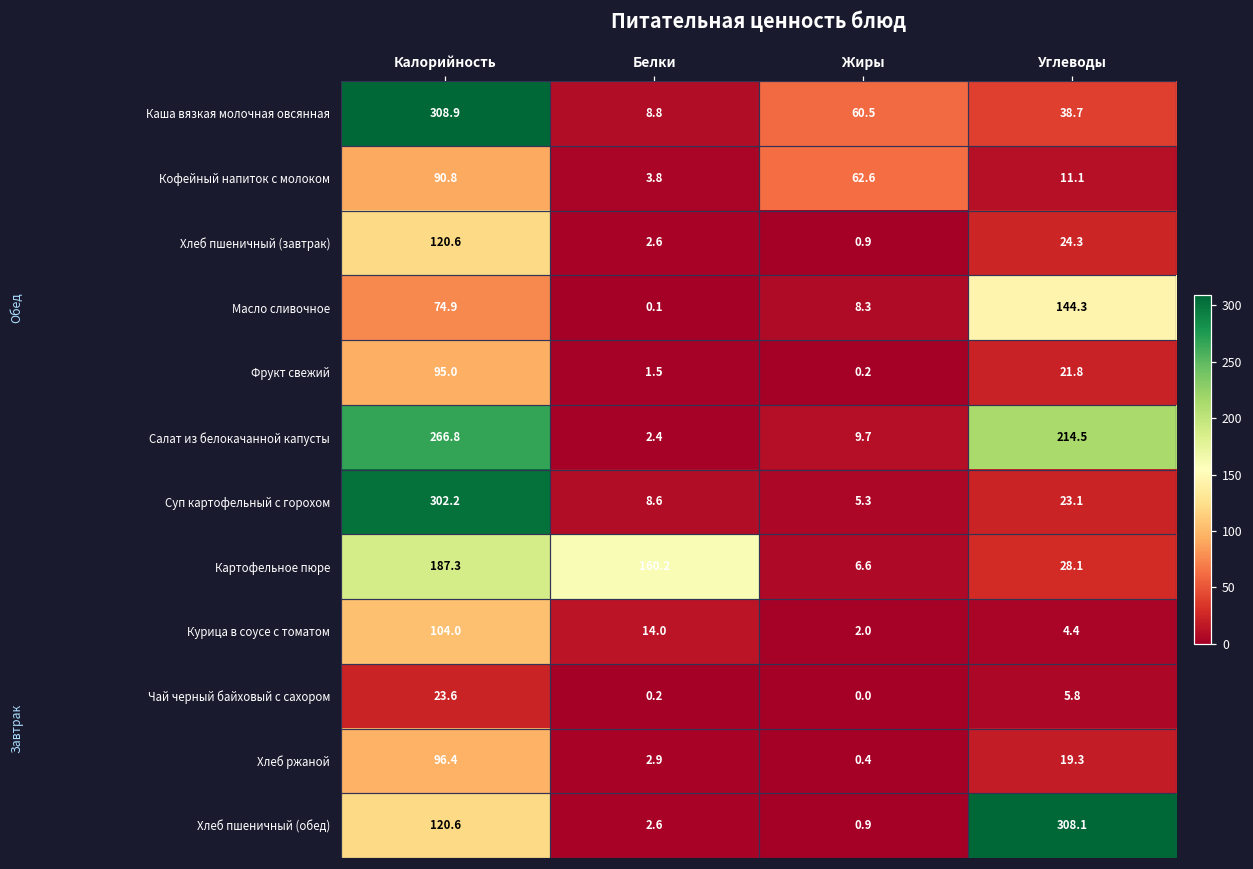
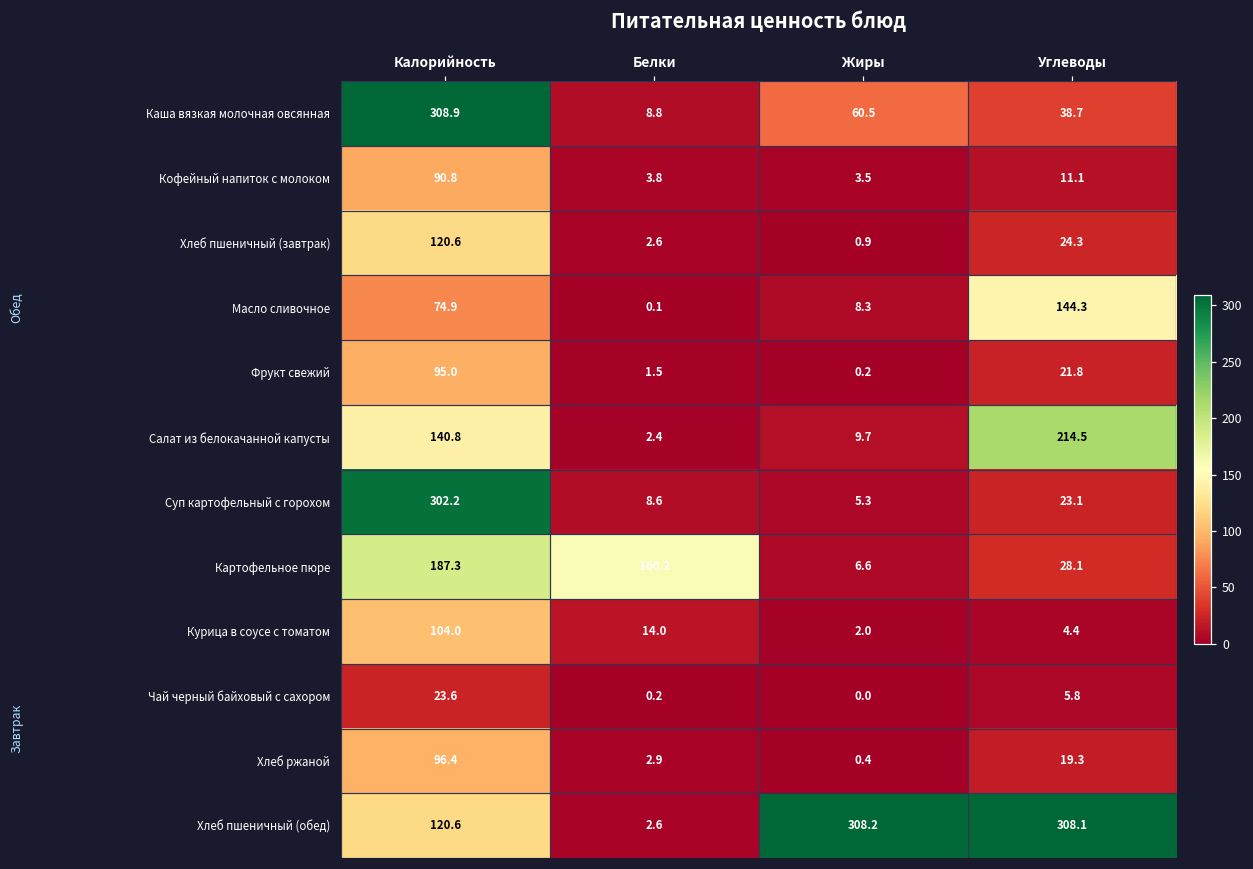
  {
    "Каша вязкая молочная овсянная": {
      "Калорийность": 308.9,
      "Белки": 8.8,
      "Жиры": 60.5,
      "Углеводы": 38.7
    },
    "Кофейный напиток с молоком": {
      "Калорийность": 90.8,
      "Белки": 3.8,
-     "Жиры": 62.6,
+     "Жиры": 3.5,
      "Углеводы": 11.1
    },
    "Хлеб пшеничный (завтрак)": {
      "Калорийность": 120.6,
      "Белки": 2.6,
      "Жиры": 0.9,
      "Углеводы": 24.3
    },
    "Масло сливочное": {
      "Калорийность": 74.9,
      "Белки": 0.1,
      "Жиры": 8.3,
      "Углеводы": 144.3
    },
    "Фрукт свежий": {
      "Калорийность": 95.0,
      "Белки": 1.5,
      "Жиры": 0.2,
      "Углеводы": 21.8
    },
    "Салат из белокачанной капусты": {
-     "Калорийность": 266.8,
+     "Калорийность": 140.8,
      "Белки": 2.4,
      "Жиры": 9.7,
      "Углеводы": 214.5
    },
    "Суп картофельный с горохом": {
      "Калорийность": 302.2,
      "Белки": 8.6,
      "Жиры": 5.3,
      "Углеводы": 23.1
    },
    "Картофельное пюре": {
      "Калорийность": 187.3,
      "Белки": 160.2,
      "Жиры": 6.6,
      "Углеводы": 28.1
    },
    "Курица в соусе с томатом": {
      "Калорийность": 104.0,
      "Белки": 14.0,
      "Жиры": 2.0,
      "Углеводы": 4.4
    },
    "Чай черный байховый с сахором": {
      "Калорийность": 23.6,
      "Белки": 0.2,
      "Жиры": 0.0,
      "Углеводы": 5.8
    },
    "Хлеб ржаной": {
      "Калорийность": 96.4,
      "Белки": 2.9,
      "Жиры": 0.4,
      "Углеводы": 19.3
    },
    "Хлеб пшеничный (обед)": {
      "Калорийность": 120.6,
      "Белки": 2.6,
-     "Жиры": 0.9,
+     "Жиры": 308.2,
      "Углеводы": 308.1
    }
  }
